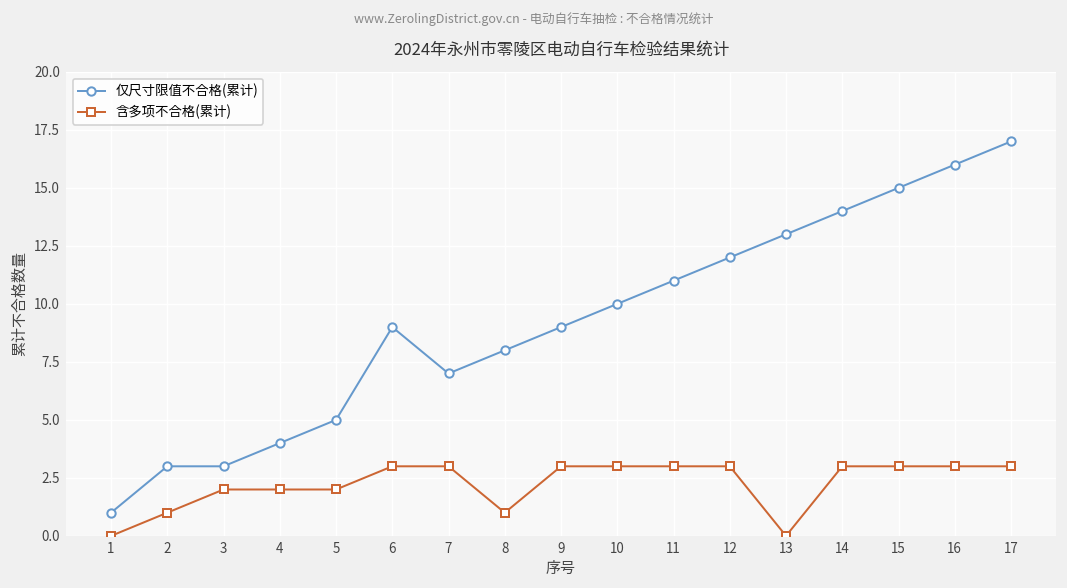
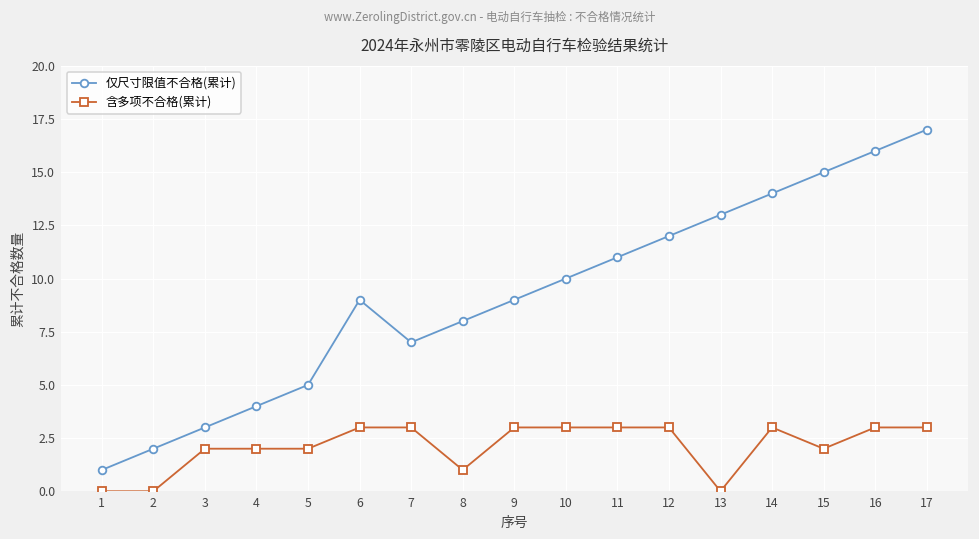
  {
    "仅尺寸限值不合格(累计)": {
      "1": 1,
-     "2": 3,
+     "2": 2,
      "3": 3,
      "4": 4,
      "5": 5,
      "6": 9,
      "7": 7,
      "8": 8,
      "9": 9,
      "10": 10,
      "11": 11,
      "12": 12,
      "13": 13,
      "14": 14,
      "15": 15,
      "16": 16,
      "17": 17
    },
    "含多项不合格(累计)": {
      "1": 0,
-     "2": 1,
+     "2": 0,
      "3": 2,
      "4": 2,
      "5": 2,
      "6": 3,
      "7": 3,
      "8": 1,
      "9": 3,
      "10": 3,
      "11": 3,
      "12": 3,
      "13": 0,
      "14": 3,
-     "15": 3,
+     "15": 2,
      "16": 3,
      "17": 3
    }
  }
